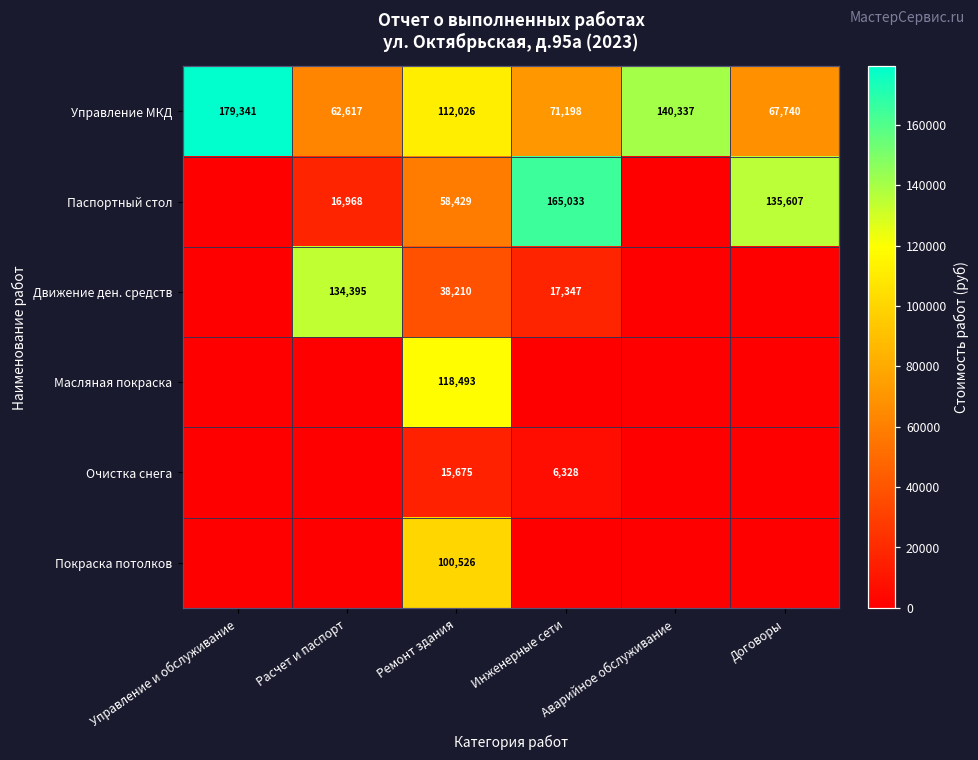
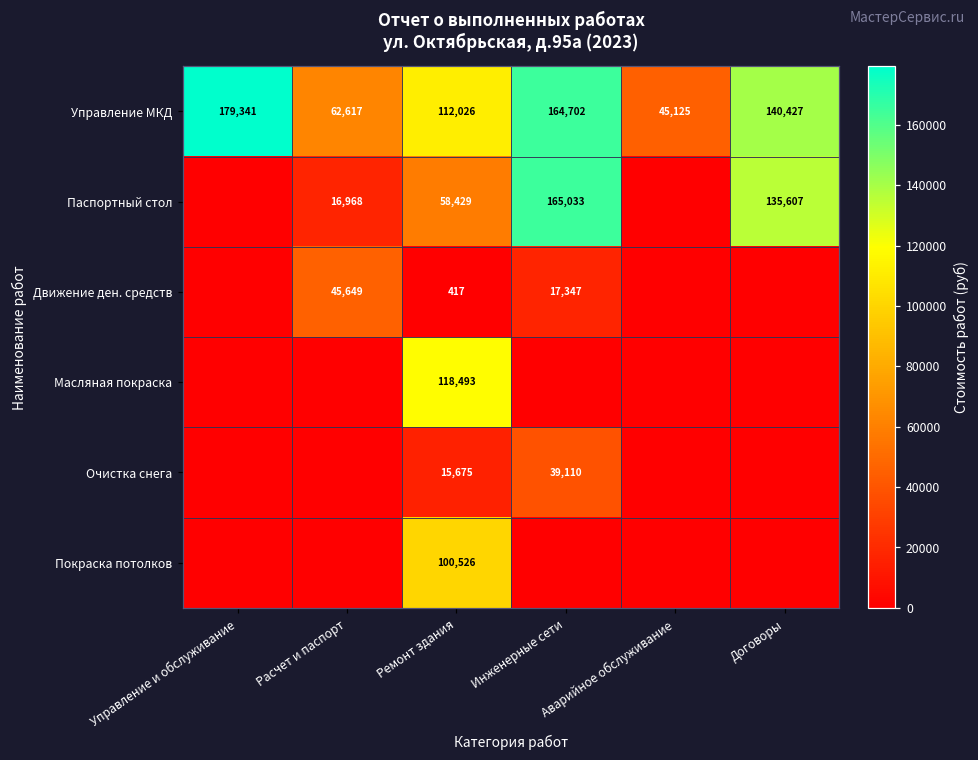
  {
    "Управление МКД": {
      "Управление и обслуживание": "179,341",
      "Расчет и паспорт": "62,617",
      "Ремонт здания": "112,026",
-     "Инженерные сети": "71,198",
-     "Аварийное обслуживание": "140,337",
-     "Договоры": "67,740"
+     "Инженерные сети": "164,702",
+     "Аварийное обслуживание": "45,125",
+     "Договоры": "140,427"
    },
    "Паспортный стол": {
      "Расчет и паспорт": "16,968",
      "Ремонт здания": "58,429",
      "Инженерные сети": "165,033",
      "Договоры": "135,607"
    },
    "Движение ден. средств": {
-     "Расчет и паспорт": "134,395",
-     "Ремонт здания": "38,210",
+     "Расчет и паспорт": "45,649",
+     "Ремонт здания": "417",
      "Инженерные сети": "17,347"
    },
    "Масляная покраска": {
      "Ремонт здания": "118,493"
    },
    "Очистка снега": {
      "Ремонт здания": "15,675",
-     "Инженерные сети": "6,328"
+     "Инженерные сети": "39,110"
    },
    "Покраска потолков": {
      "Ремонт здания": "100,526"
    }
  }
